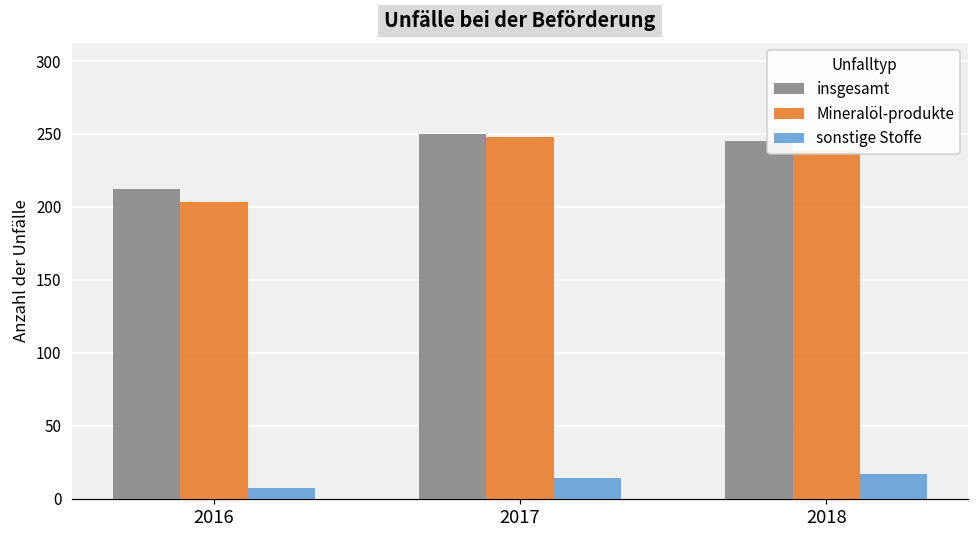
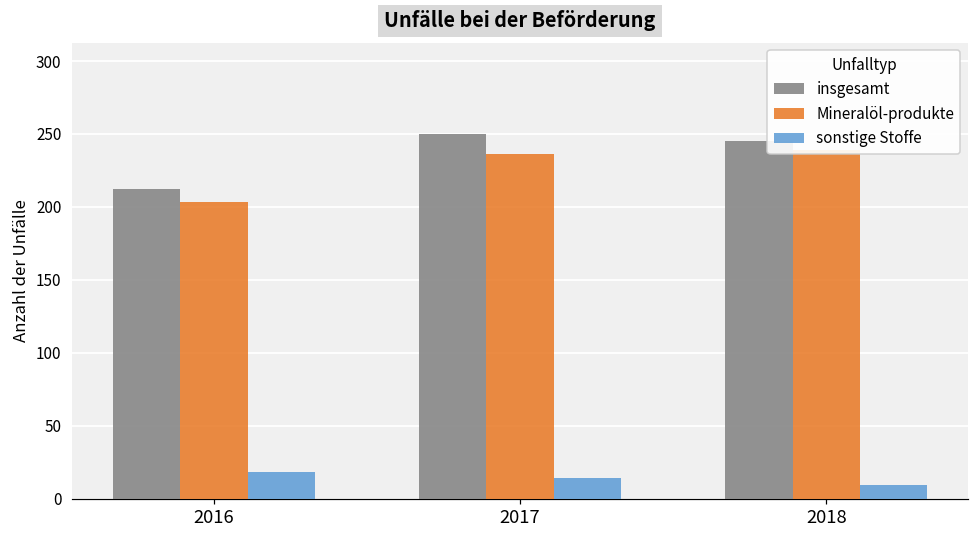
  {
    "insgesamt": {
      "2016": 212,
      "2017": 250,
      "2018": 245
    },
    "Mineralöl-produkte": {
      "2016": 203,
-     "2017": 248,
+     "2017": 236,
      "2018": 239
    },
    "sonstige Stoffe": {
-     "2016": 7,
+     "2016": 18,
      "2017": 14,
-     "2018": 17
+     "2018": 9
    }
  }
